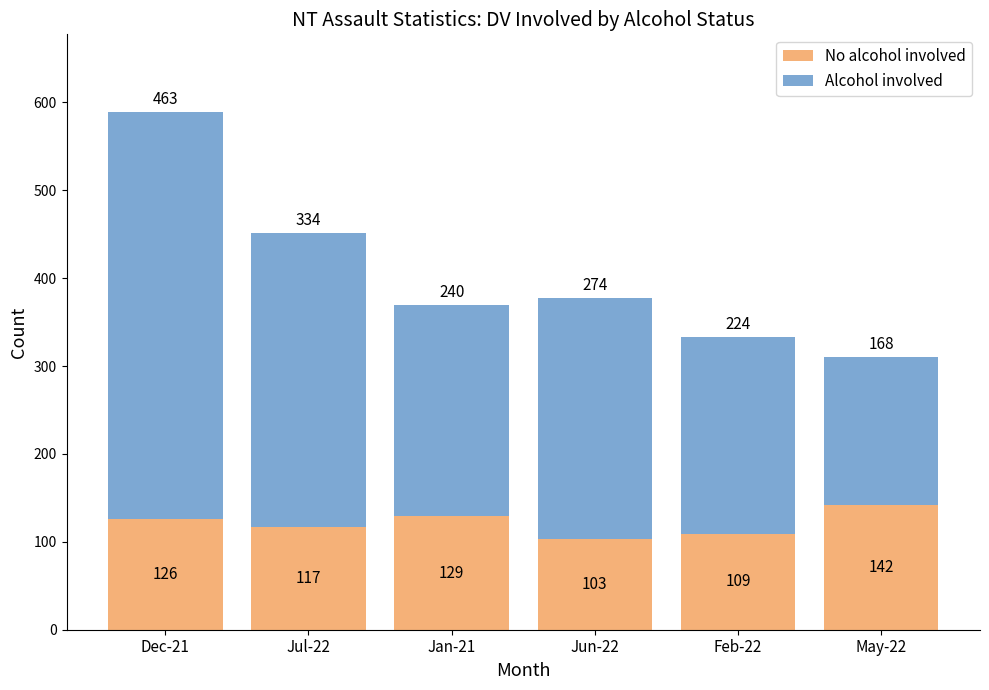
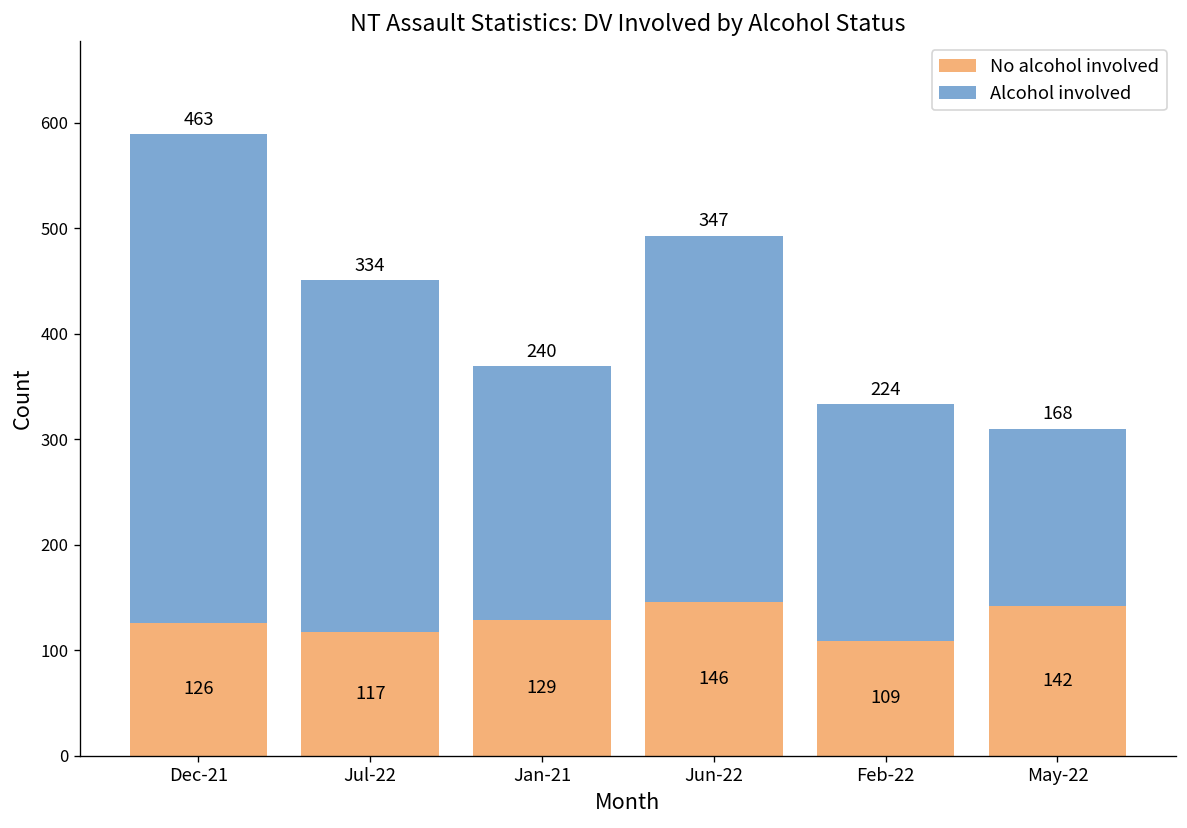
  {
    "No alcohol involved": {
      "Dec-21": 126,
      "Jul-22": 117,
      "Jan-21": 129,
-     "Jun-22": 103,
+     "Jun-22": 146,
      "Feb-22": 109,
      "May-22": 142
    },
    "Alcohol involved": {
      "Dec-21": 463,
      "Jul-22": 334,
      "Jan-21": 240,
-     "Jun-22": 274,
+     "Jun-22": 347,
      "Feb-22": 224,
      "May-22": 168
    }
  }
